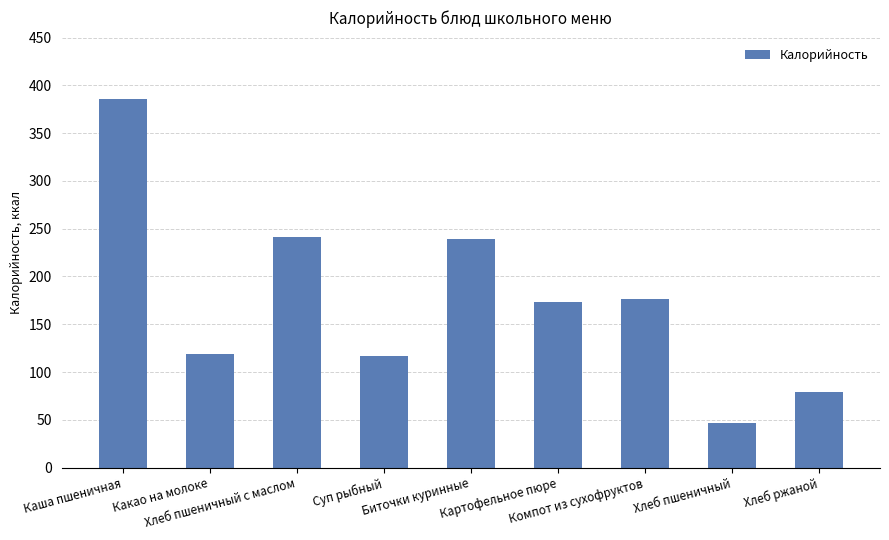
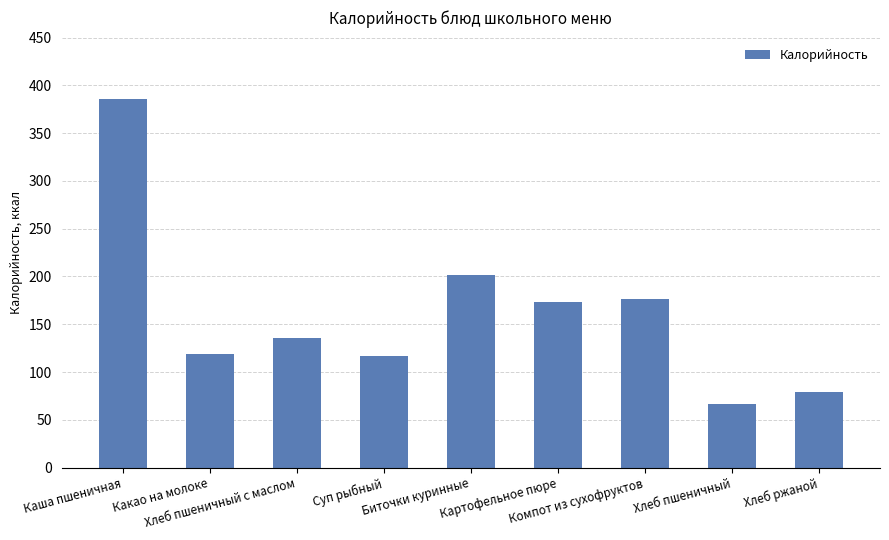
  {
    "Каша пшеничная": 390,
    "Какао на молоке": 120,
-   "Хлеб пшеничный с маслом": 240,
+   "Хлеб пшеничный с маслом": 140,
    "Суп рыбный": 120,
-   "Биточки куринные": 240,
+   "Биточки куринные": 200,
    "Картофельное пюре": 170,
    "Компот из сухофруктов": 180,
-   "Хлеб пшеничный": 50,
+   "Хлеб пшеничный": 70,
    "Хлеб ржаной": 80
  }
